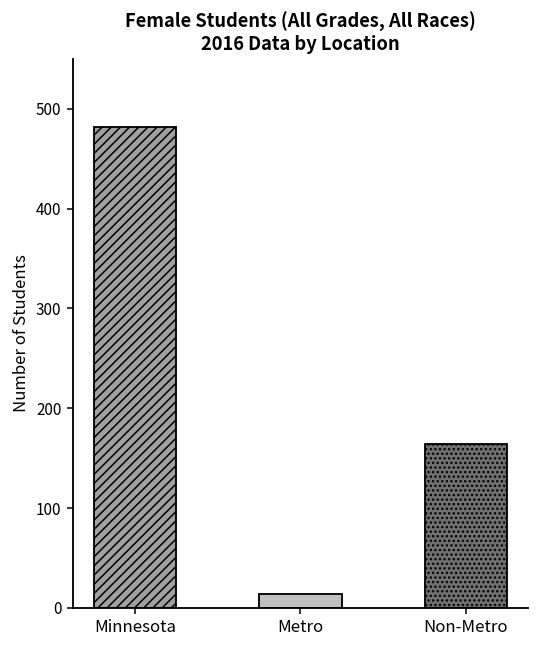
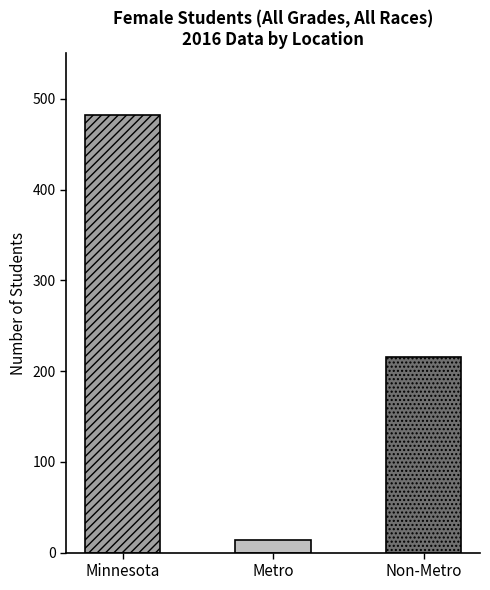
  {
    "Minnesota": 480,
    "Metro": 10,
-   "Non-Metro": 160
+   "Non-Metro": 220
  }
